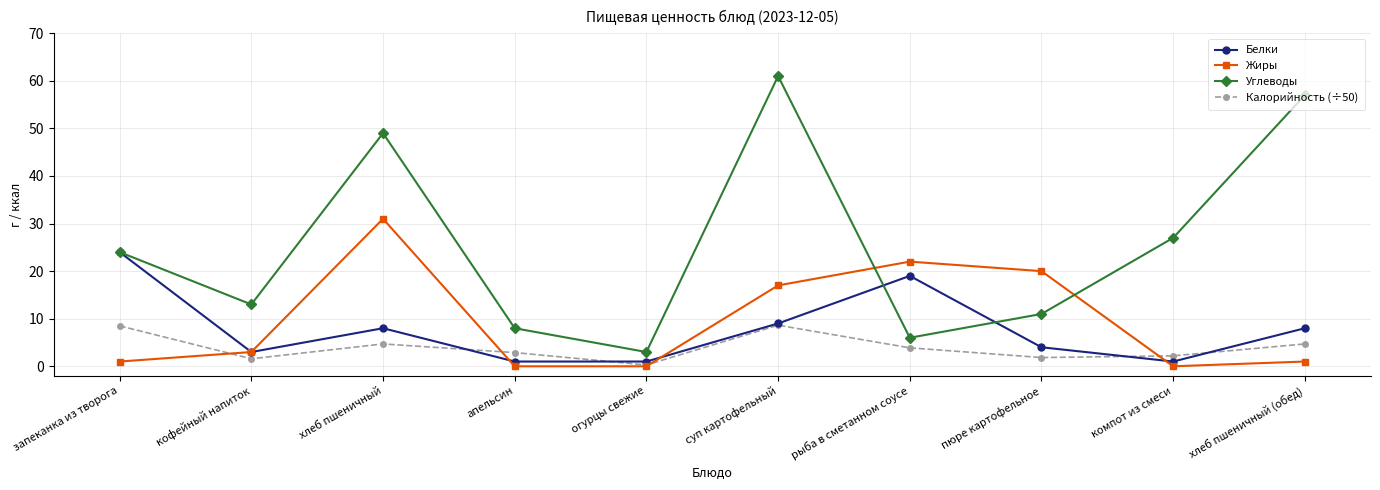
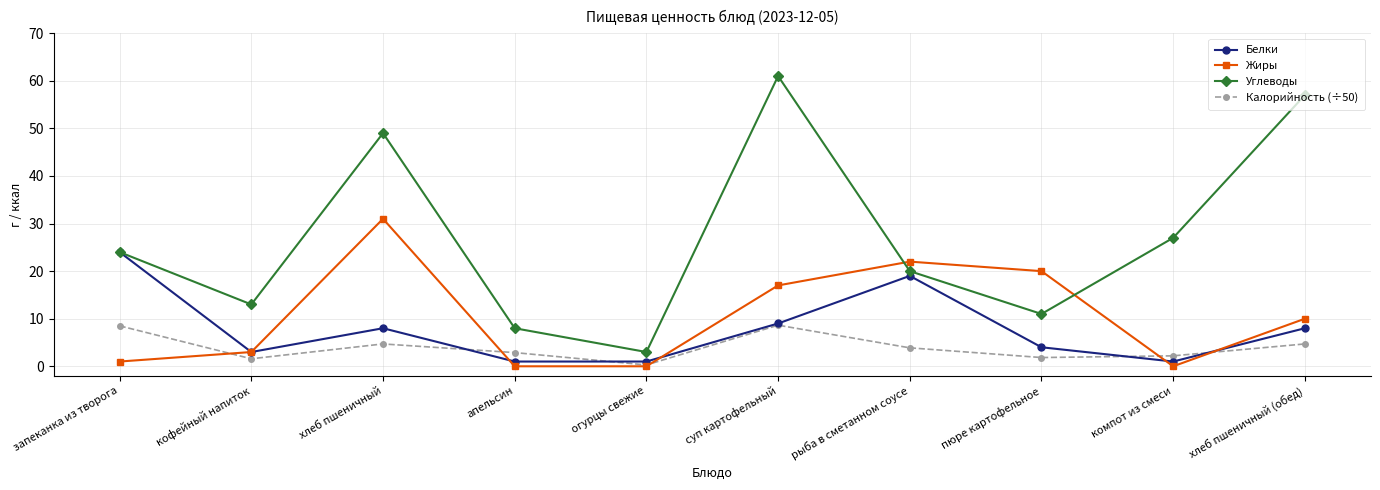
  {
    "Белки": {
      "хлеб пшеничный": 8,
      "апельсин": 1,
      "огурцы свежие": 1,
      "рыба в сметанном соусе": 19,
      "пюре картофельное": 4,
      "компот из смеси": 1,
      "хлеб пшеничный (обед)": 8
    },
    "Жиры": {
      "запеканка из творога": 1,
      "хлеб пшеничный": 31,
      "апельсин": 0,
      "суп картофельный": 17,
      "рыба в сметанном соусе": 22,
      "пюре картофельное": 20,
      "компот из смеси": 0,
-     "хлеб пшеничный (обед)": 1
+     "хлеб пшеничный (обед)": 10
    },
    "Углеводы": {
      "кофейный напиток": 13,
      "хлеб пшеничный": 49,
      "апельсин": 8,
      "огурцы свежие": 3,
      "суп картофельный": 61,
-     "рыба в сметанном соусе": 6,
+     "рыба в сметанном соусе": 20,
      "пюре картофельное": 11,
      "компот из смеси": 27
    },
    "Калорийность (÷50)": {
      "запеканка из творога": 9,
      "кофейный напиток": 2,
      "хлеб пшеничный": 5,
      "апельсин": 3,
      "рыба в сметанном соусе": 4,
      "пюре картофельное": 2,
      "компот из смеси": 2,
      "хлеб пшеничный (обед)": 5
    }
  }
